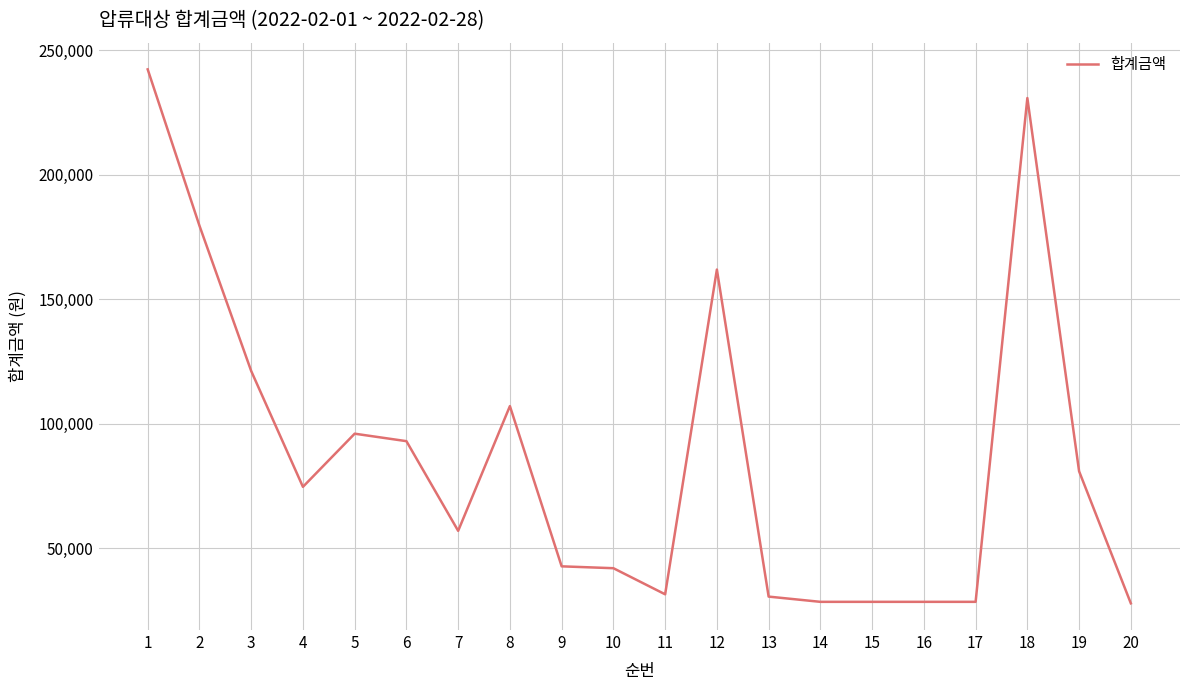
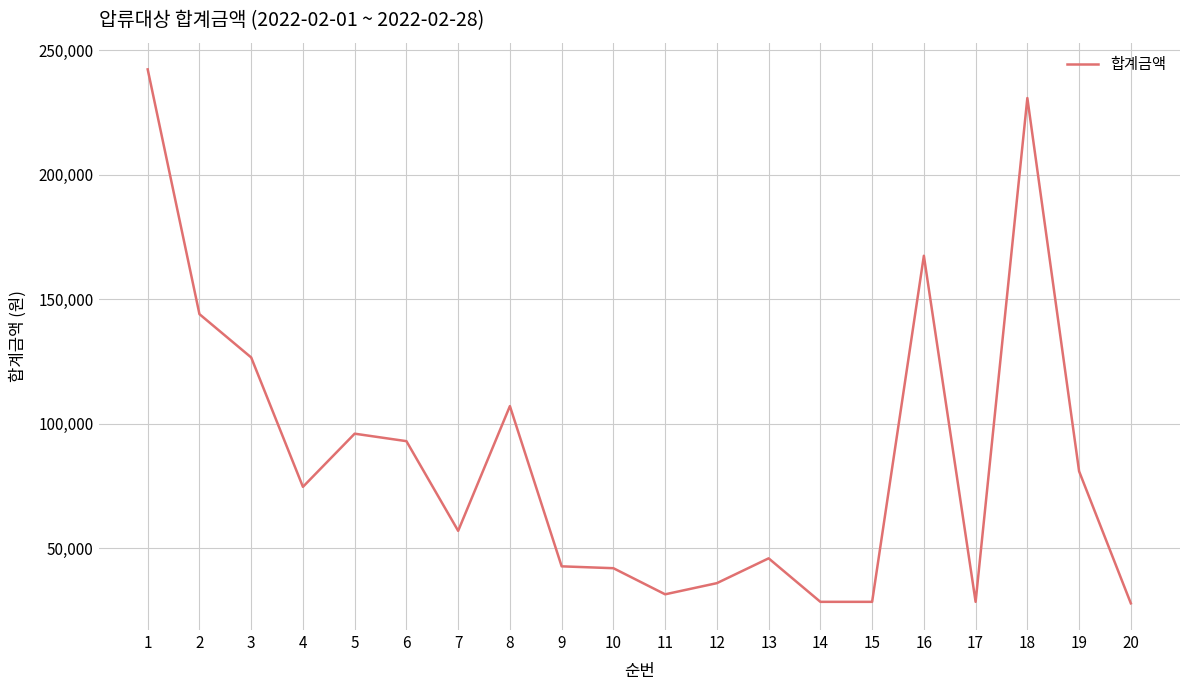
  {
    "1": "242,000",
-   "2": "180,000",
-   "3": "121,000",
+   "2": "144,000",
+   "3": "127,000",
    "4": "75,000",
    "5": "96,000",
    "6": "93,000",
    "7": "57,000",
    "8": "107,000",
    "9": "43,000",
    "10": "42,000",
    "11": "32,000",
-   "12": "162,000",
-   "13": "31,000",
+   "12": "36,000",
+   "13": "46,000",
    "14": "29,000",
    "15": "29,000",
-   "16": "29,000",
+   "16": "167,000",
    "17": "29,000",
    "18": "231,000",
    "19": "81,000",
    "20": "28,000"
  }
